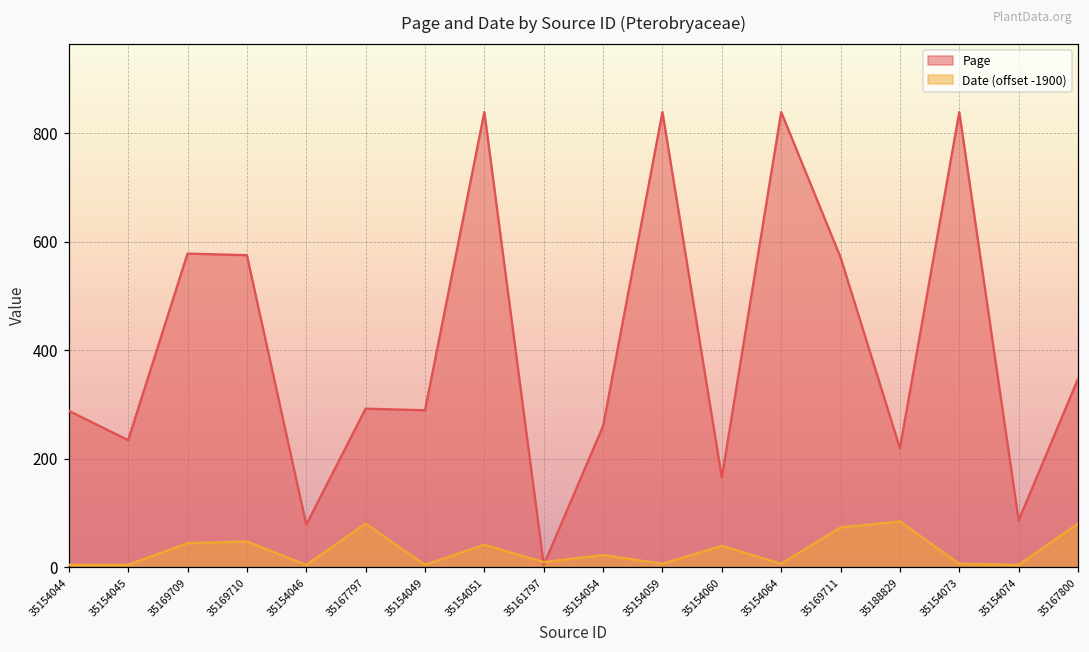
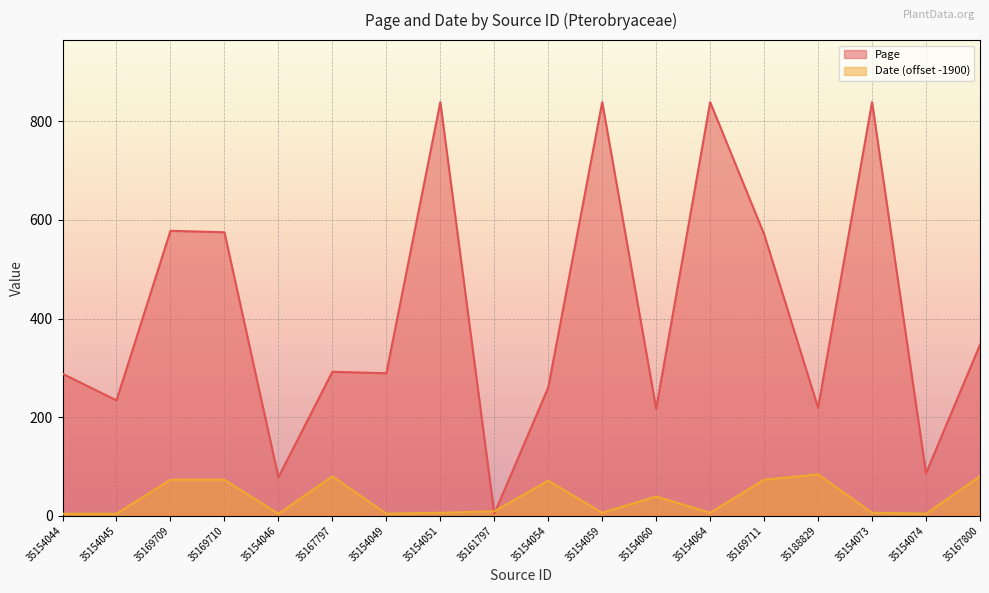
  {
    "Page": {
      "35154044": 290,
      "35154045": 230,
      "35169709": 580,
      "35169710": 580,
      "35154046": 80,
      "35167797": 290,
      "35154049": 290,
      "35154051": 840,
      "35154054": 260,
      "35154059": 840,
-     "35154060": 170,
+     "35154060": 220,
      "35154064": 840,
      "35169711": 570,
      "35188829": 220,
      "35154073": 840,
      "35154074": 90,
      "35167800": 350
    },
    "Date (offset -1900)": {
      "35154044": 0,
      "35154045": 0,
-     "35169709": 40,
-     "35169710": 50,
+     "35169709": 70,
+     "35169710": 70,
      "35154046": 0,
      "35167797": 80,
      "35154049": 0,
-     "35154051": 40,
-     "35154054": 20,
+     "35154051": 10,
+     "35154054": 70,
      "35154059": 10,
      "35154060": 40,
      "35154064": 10,
      "35169711": 70,
      "35188829": 80,
      "35154073": 10,
      "35154074": 0,
      "35167800": 80
    }
  }
